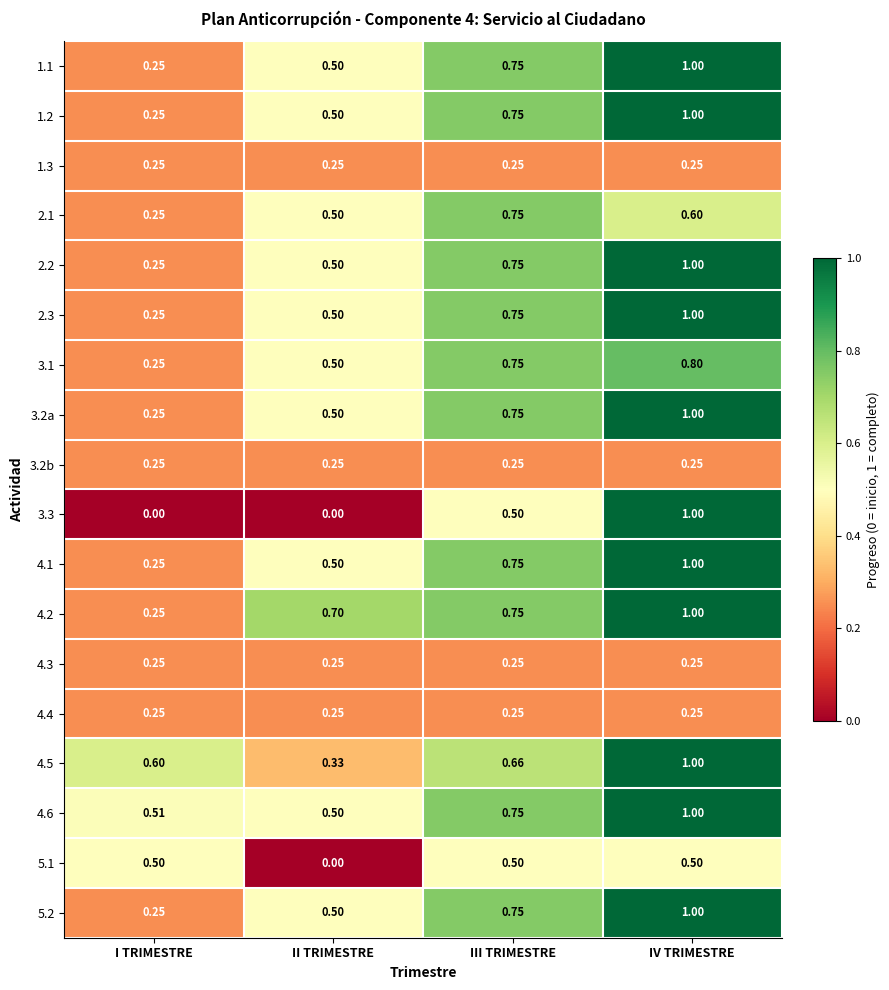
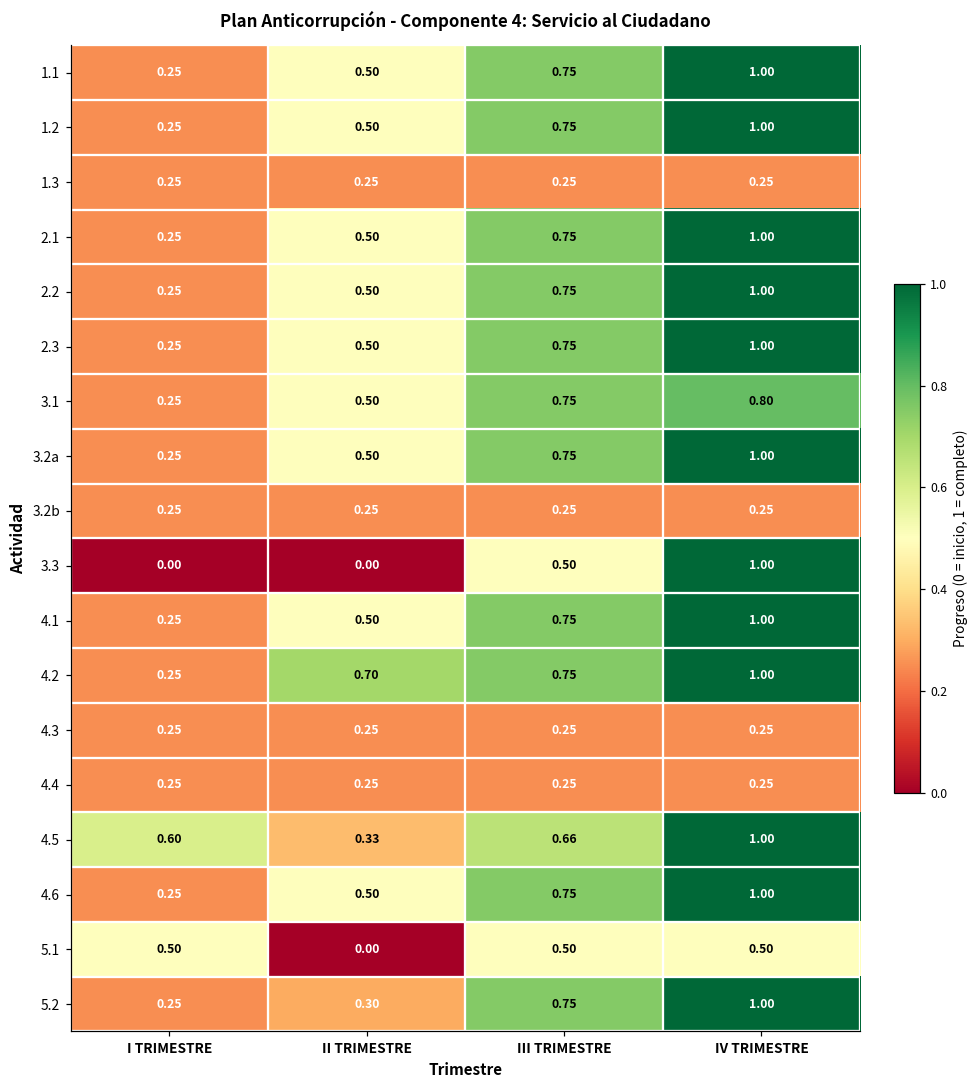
  {
    "1.1": {
      "I TRIMESTRE": 0.25,
      "II TRIMESTRE": 0.50,
      "III TRIMESTRE": 0.75,
      "IV TRIMESTRE": 1.00
    },
    "1.2": {
      "I TRIMESTRE": 0.25,
      "II TRIMESTRE": 0.50,
      "III TRIMESTRE": 0.75,
      "IV TRIMESTRE": 1.00
    },
    "1.3": {
      "I TRIMESTRE": 0.25,
      "II TRIMESTRE": 0.25,
      "III TRIMESTRE": 0.25,
      "IV TRIMESTRE": 0.25
    },
    "2.1": {
      "I TRIMESTRE": 0.25,
      "II TRIMESTRE": 0.50,
      "III TRIMESTRE": 0.75,
-     "IV TRIMESTRE": 0.60
+     "IV TRIMESTRE": 1.00
    },
    "2.2": {
      "I TRIMESTRE": 0.25,
      "II TRIMESTRE": 0.50,
      "III TRIMESTRE": 0.75,
      "IV TRIMESTRE": 1.00
    },
    "2.3": {
      "I TRIMESTRE": 0.25,
      "II TRIMESTRE": 0.50,
      "III TRIMESTRE": 0.75,
      "IV TRIMESTRE": 1.00
    },
    "3.1": {
      "I TRIMESTRE": 0.25,
      "II TRIMESTRE": 0.50,
      "III TRIMESTRE": 0.75,
      "IV TRIMESTRE": 0.80
    },
    "3.2a": {
      "I TRIMESTRE": 0.25,
      "II TRIMESTRE": 0.50,
      "III TRIMESTRE": 0.75,
      "IV TRIMESTRE": 1.00
    },
    "3.2b": {
      "I TRIMESTRE": 0.25,
      "II TRIMESTRE": 0.25,
      "III TRIMESTRE": 0.25,
      "IV TRIMESTRE": 0.25
    },
    "3.3": {
      "I TRIMESTRE": 0.00,
      "II TRIMESTRE": 0.00,
      "III TRIMESTRE": 0.50,
      "IV TRIMESTRE": 1.00
    },
    "4.1": {
      "I TRIMESTRE": 0.25,
      "II TRIMESTRE": 0.50,
      "III TRIMESTRE": 0.75,
      "IV TRIMESTRE": 1.00
    },
    "4.2": {
      "I TRIMESTRE": 0.25,
      "II TRIMESTRE": 0.70,
      "III TRIMESTRE": 0.75,
      "IV TRIMESTRE": 1.00
    },
    "4.3": {
      "I TRIMESTRE": 0.25,
      "II TRIMESTRE": 0.25,
      "III TRIMESTRE": 0.25,
      "IV TRIMESTRE": 0.25
    },
    "4.4": {
      "I TRIMESTRE": 0.25,
      "II TRIMESTRE": 0.25,
      "III TRIMESTRE": 0.25,
      "IV TRIMESTRE": 0.25
    },
    "4.5": {
      "I TRIMESTRE": 0.60,
      "II TRIMESTRE": 0.33,
      "III TRIMESTRE": 0.66,
      "IV TRIMESTRE": 1.00
    },
    "4.6": {
-     "I TRIMESTRE": 0.51,
+     "I TRIMESTRE": 0.25,
      "II TRIMESTRE": 0.50,
      "III TRIMESTRE": 0.75,
      "IV TRIMESTRE": 1.00
    },
    "5.1": {
      "I TRIMESTRE": 0.50,
      "II TRIMESTRE": 0.00,
      "III TRIMESTRE": 0.50,
      "IV TRIMESTRE": 0.50
    },
    "5.2": {
      "I TRIMESTRE": 0.25,
-     "II TRIMESTRE": 0.50,
+     "II TRIMESTRE": 0.30,
      "III TRIMESTRE": 0.75,
      "IV TRIMESTRE": 1.00
    }
  }
